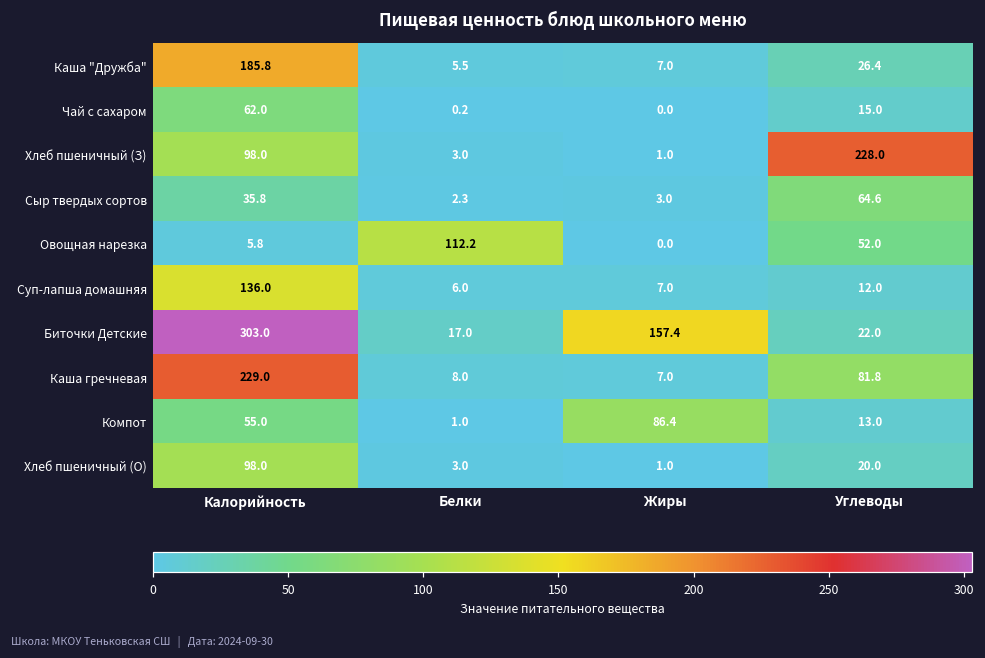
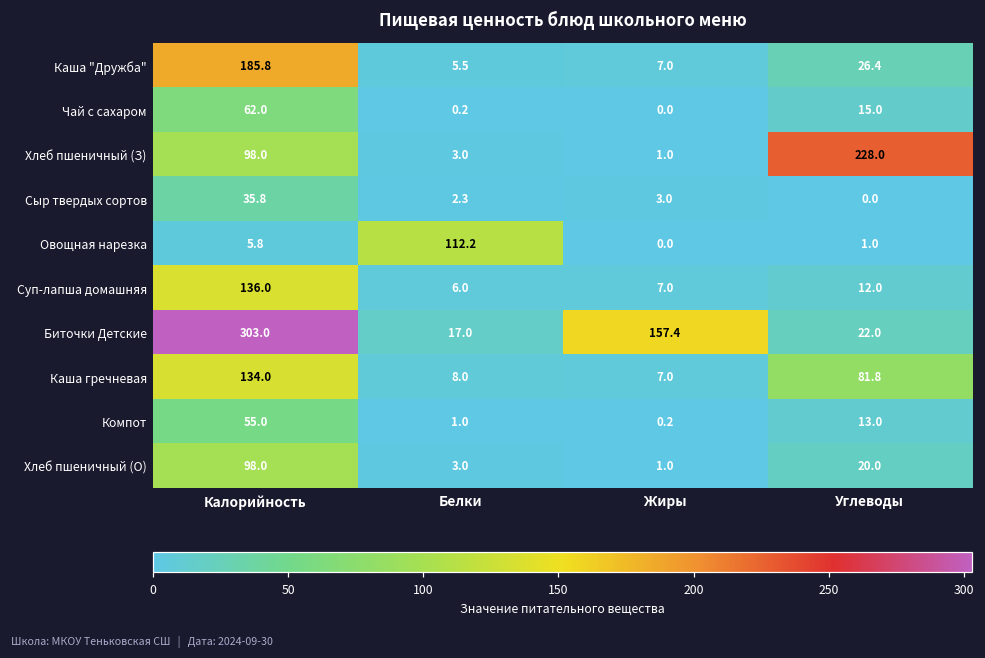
  {
    "Каша \"Дружба\"": {
      "Калорийность": 185.8,
      "Белки": 5.5,
      "Жиры": 7.0,
      "Углеводы": 26.4
    },
    "Чай с сахаром": {
      "Калорийность": 62.0,
      "Белки": 0.2,
      "Жиры": 0.0,
      "Углеводы": 15.0
    },
    "Хлеб пшеничный (З)": {
      "Калорийность": 98.0,
      "Белки": 3.0,
      "Жиры": 1.0,
      "Углеводы": 228.0
    },
    "Сыр твердых сортов": {
      "Калорийность": 35.8,
      "Белки": 2.3,
      "Жиры": 3.0,
-     "Углеводы": 64.6
+     "Углеводы": 0.0
    },
    "Овощная нарезка": {
      "Калорийность": 5.8,
      "Белки": 112.2,
      "Жиры": 0.0,
-     "Углеводы": 52.0
+     "Углеводы": 1.0
    },
    "Суп-лапша домашняя": {
      "Калорийность": 136.0,
      "Белки": 6.0,
      "Жиры": 7.0,
      "Углеводы": 12.0
    },
    "Биточки Детские": {
      "Калорийность": 303.0,
      "Белки": 17.0,
      "Жиры": 157.4,
      "Углеводы": 22.0
    },
    "Каша гречневая": {
-     "Калорийность": 229.0,
+     "Калорийность": 134.0,
      "Белки": 8.0,
      "Жиры": 7.0,
      "Углеводы": 81.8
    },
    "Компот": {
      "Калорийность": 55.0,
      "Белки": 1.0,
-     "Жиры": 86.4,
+     "Жиры": 0.2,
      "Углеводы": 13.0
    },
    "Хлеб пшеничный (О)": {
      "Калорийность": 98.0,
      "Белки": 3.0,
      "Жиры": 1.0,
      "Углеводы": 20.0
    }
  }
